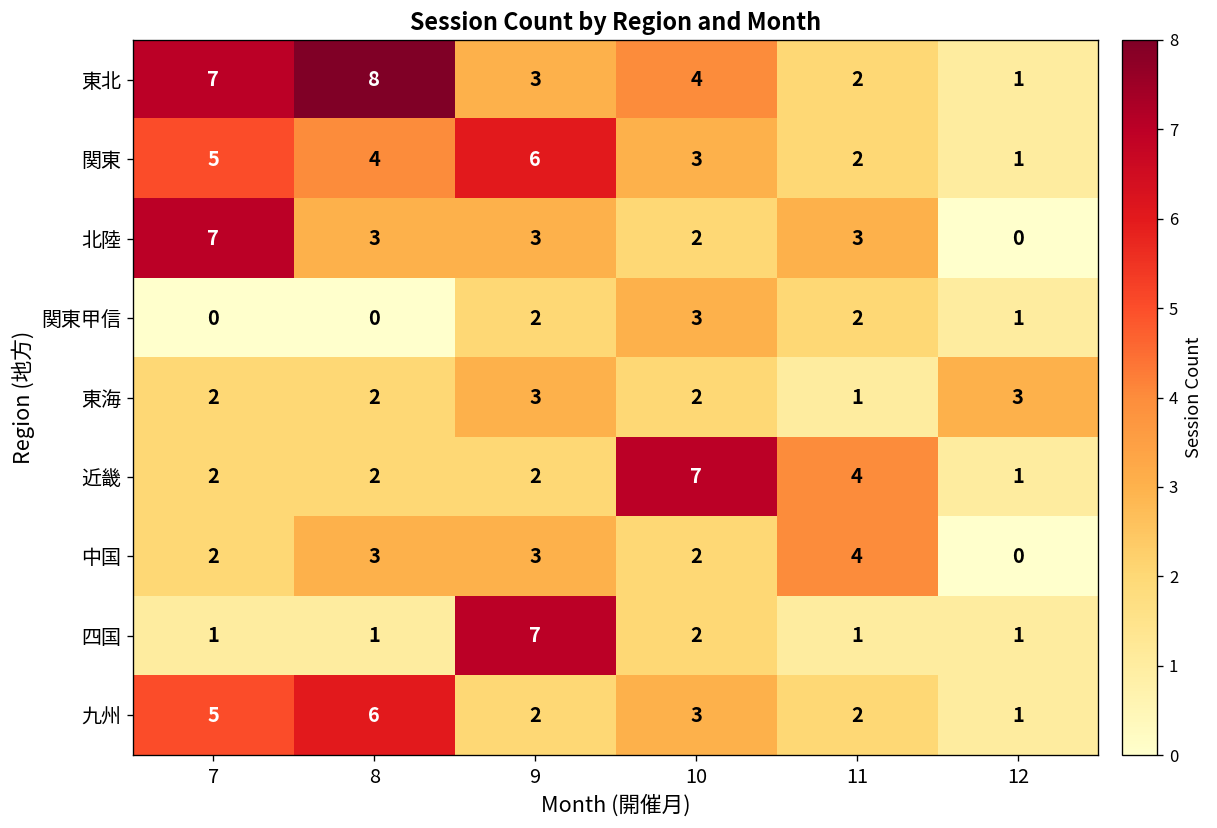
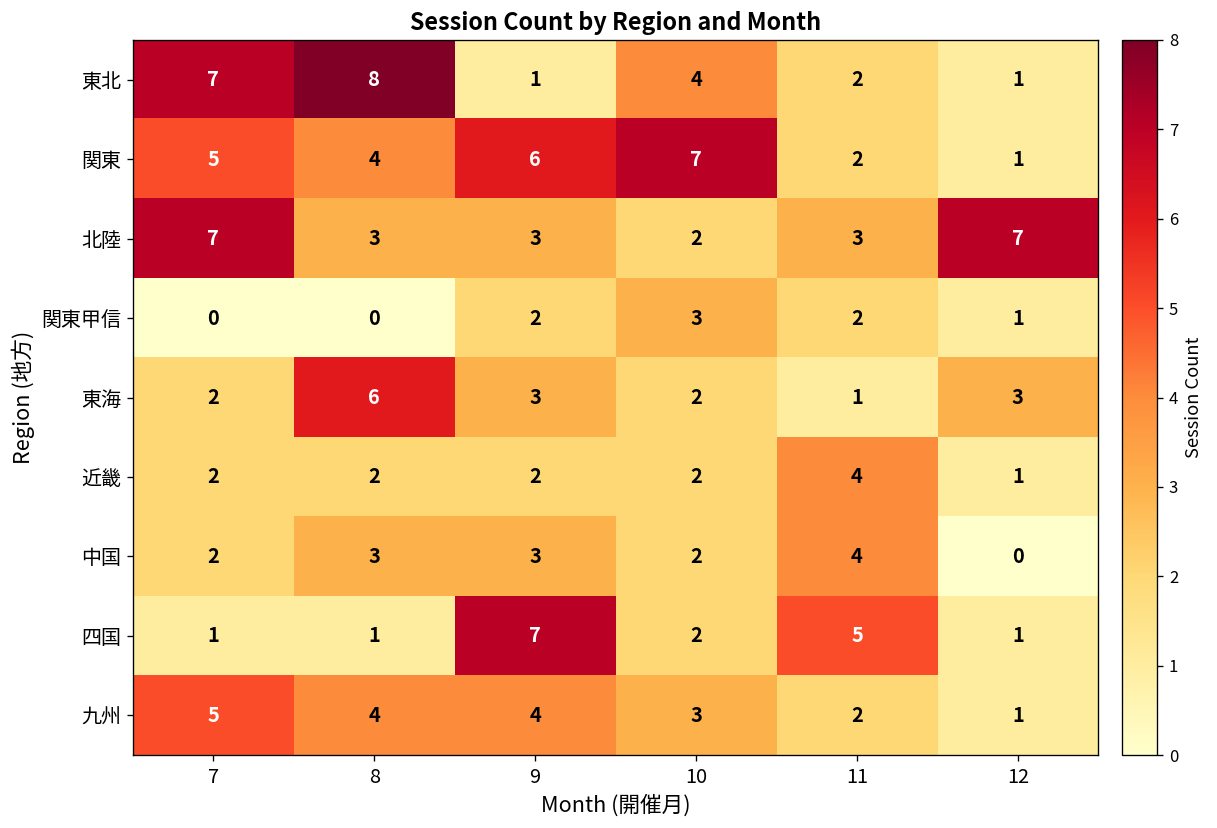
  {
    "東北": {
      "7": 7,
      "8": 8,
-     "9": 3,
+     "9": 1,
      "10": 4,
      "11": 2,
      "12": 1
    },
    "関東": {
      "7": 5,
      "8": 4,
      "9": 6,
-     "10": 3,
+     "10": 7,
      "11": 2,
      "12": 1
    },
    "北陸": {
      "7": 7,
      "8": 3,
      "9": 3,
      "10": 2,
      "11": 3,
-     "12": 0
+     "12": 7
    },
    "関東甲信": {
      "7": 0,
      "8": 0,
      "9": 2,
      "10": 3,
      "11": 2,
      "12": 1
    },
    "東海": {
      "7": 2,
-     "8": 2,
+     "8": 6,
      "9": 3,
      "10": 2,
      "11": 1,
      "12": 3
    },
    "近畿": {
      "7": 2,
      "8": 2,
      "9": 2,
-     "10": 7,
+     "10": 2,
      "11": 4,
      "12": 1
    },
    "中国": {
      "7": 2,
      "8": 3,
      "9": 3,
      "10": 2,
      "11": 4,
      "12": 0
    },
    "四国": {
      "7": 1,
      "8": 1,
      "9": 7,
      "10": 2,
-     "11": 1,
+     "11": 5,
      "12": 1
    },
    "九州": {
      "7": 5,
-     "8": 6,
-     "9": 2,
+     "8": 4,
+     "9": 4,
      "10": 3,
      "11": 2,
      "12": 1
    }
  }
